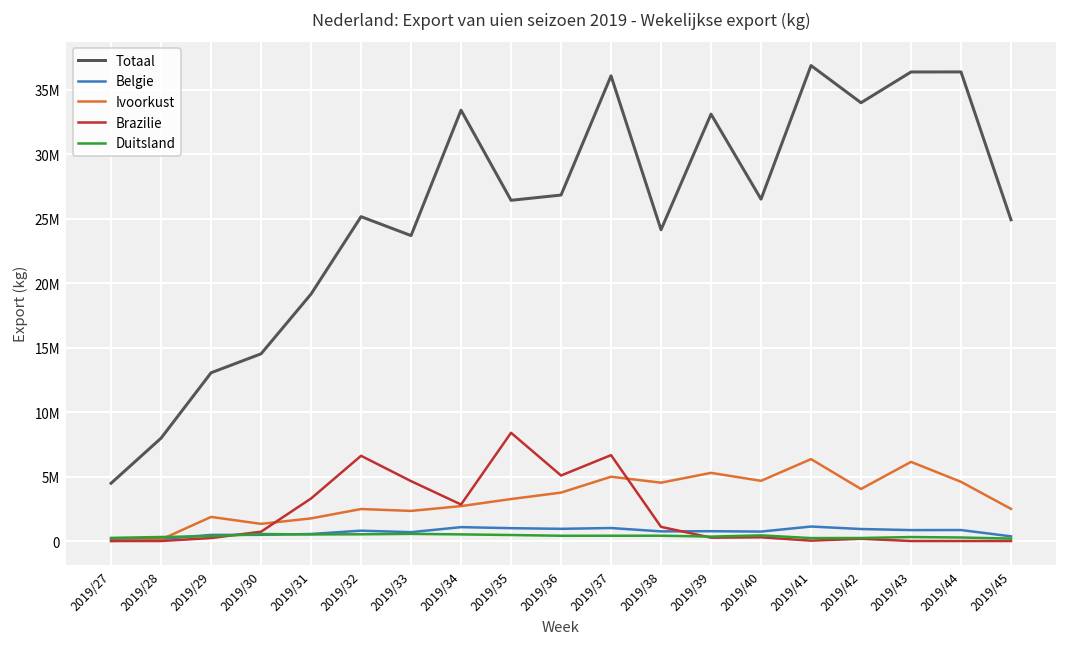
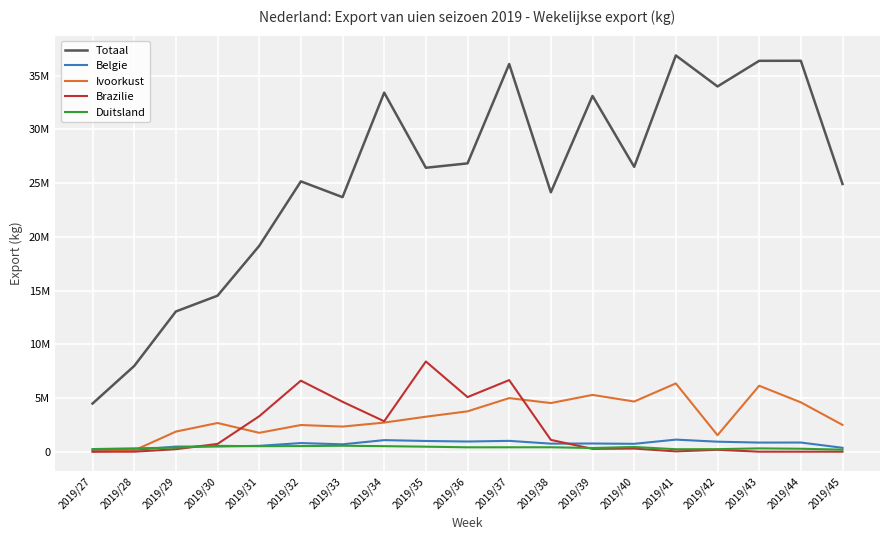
  {
    "Totaal": {
      "2019/27": 4500000,
      "2019/28": 8000000,
      "2019/29": 13100000,
      "2019/30": 14500000,
      "2019/31": 19200000,
      "2019/32": 25200000,
      "2019/33": 23700000,
      "2019/34": 33400000,
      "2019/35": 26400000,
      "2019/36": 26800000,
      "2019/37": 36100000,
      "2019/38": 24200000,
      "2019/39": 33100000,
      "2019/40": 26500000,
      "2019/41": 36900000,
      "2019/42": 34000000,
      "2019/43": 36400000,
      "2019/44": 36400000,
      "2019/45": 24900000
    },
    "Belgie": {
      "2019/32": 800000,
      "2019/34": 1100000,
      "2019/35": 1000000,
      "2019/36": 900000,
      "2019/37": 1000000,
      "2019/38": 700000,
      "2019/39": 800000,
      "2019/40": 700000,
      "2019/41": 1100000,
      "2019/42": 900000,
      "2019/43": 800000,
      "2019/44": 900000
    },
    "Ivoorkust": {
      "2019/29": 1900000,
-     "2019/30": 1300000,
+     "2019/30": 2700000,
      "2019/31": 1800000,
      "2019/32": 2500000,
      "2019/33": 2300000,
      "2019/35": 3300000,
      "2019/36": 3800000,
      "2019/37": 5000000,
      "2019/38": 4500000,
      "2019/39": 5300000,
      "2019/40": 4700000,
      "2019/41": 6400000,
-     "2019/42": 4000000,
+     "2019/42": 1500000,
      "2019/43": 6100000,
      "2019/44": 4600000,
      "2019/45": 2500000
    },
    "Brazilie": {
      "2019/31": 3300000,
      "2019/32": 6600000,
      "2019/33": 4600000,
      "2019/35": 8400000,
      "2019/36": 5100000,
      "2019/37": 6700000,
      "2019/38": 1100000,
      "2019/43": 0,
      "2019/44": 0
    },
    "Duitsland": {
      "2019/32": 500000,
      "2019/34": 500000,
      "2019/35": 500000,
      "2019/36": 400000,
      "2019/37": 400000,
      "2019/38": 400000,
      "2019/43": 300000,
      "2019/44": 300000
    }
  }
